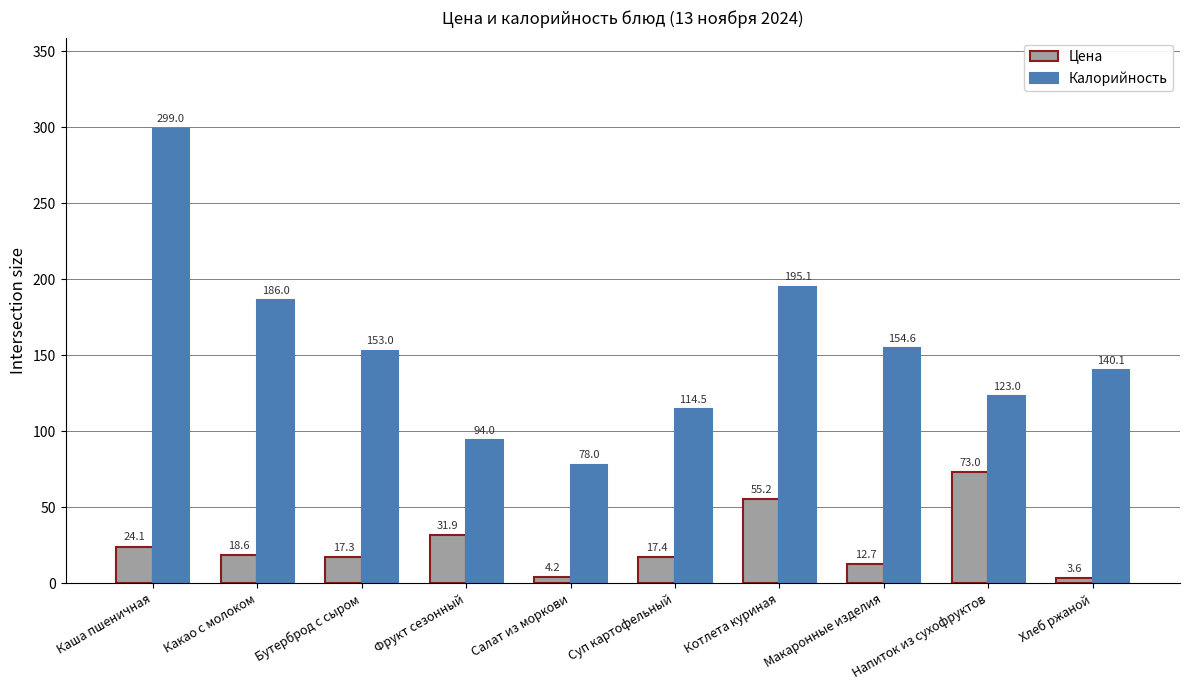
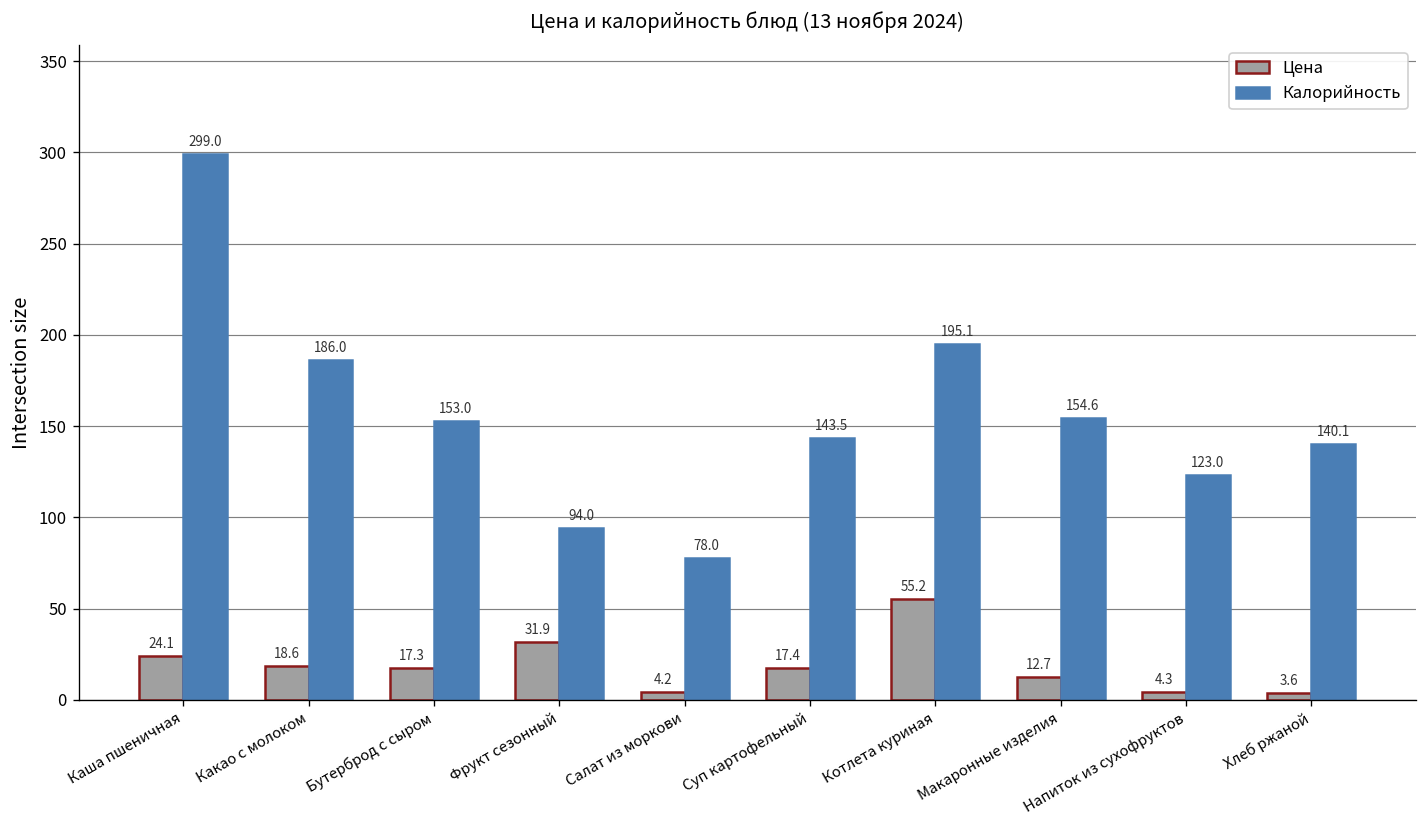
  {
    "Цена": {
      "Каша пшеничная": 24.1,
      "Какао с молоком": 18.6,
      "Бутерброд с сыром": 17.3,
      "Фрукт сезонный": 31.9,
      "Салат из моркови": 4.2,
      "Суп картофельный": 17.4,
      "Котлета куриная": 55.2,
      "Макаронные изделия": 12.7,
-     "Напиток из сухофруктов": 73.0,
+     "Напиток из сухофруктов": 4.3,
      "Хлеб ржаной": 3.6
    },
    "Калорийность": {
      "Каша пшеничная": 299.0,
      "Какао с молоком": 186.0,
      "Бутерброд с сыром": 153.0,
      "Фрукт сезонный": 94.0,
      "Салат из моркови": 78.0,
-     "Суп картофельный": 114.5,
+     "Суп картофельный": 143.5,
      "Котлета куриная": 195.1,
      "Макаронные изделия": 154.6,
      "Напиток из сухофруктов": 123.0,
      "Хлеб ржаной": 140.1
    }
  }
